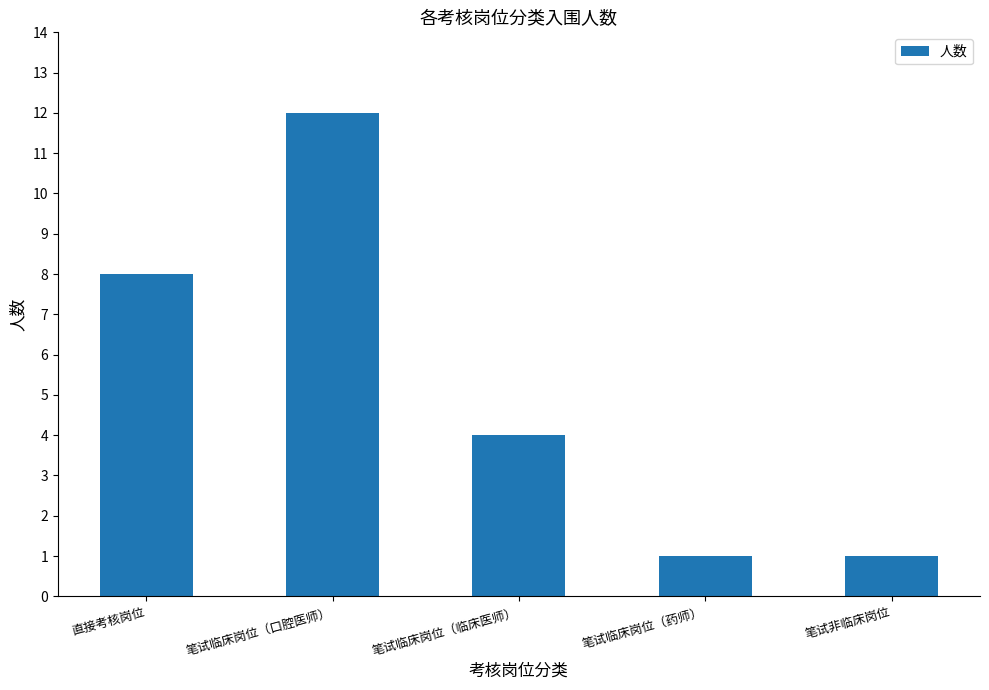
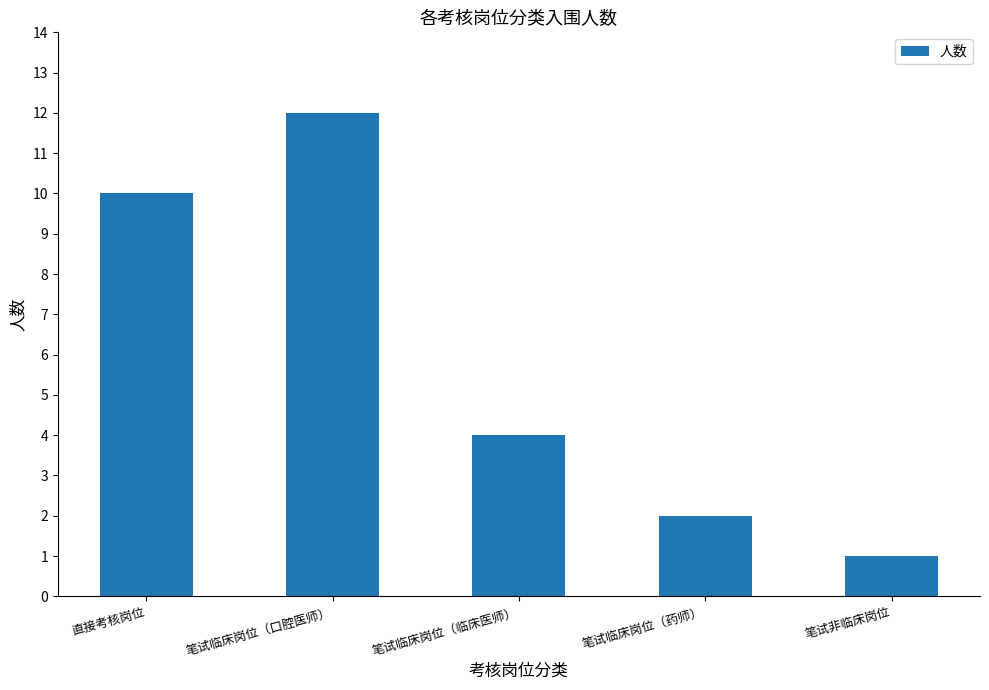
  {
-   "直接考核岗位": 8,
+   "直接考核岗位": 10,
    "笔试临床岗位（口腔医师）": 12,
    "笔试临床岗位（临床医师）": 4,
-   "笔试临床岗位（药师）": 1,
+   "笔试临床岗位（药师）": 2,
    "笔试非临床岗位": 1
  }
